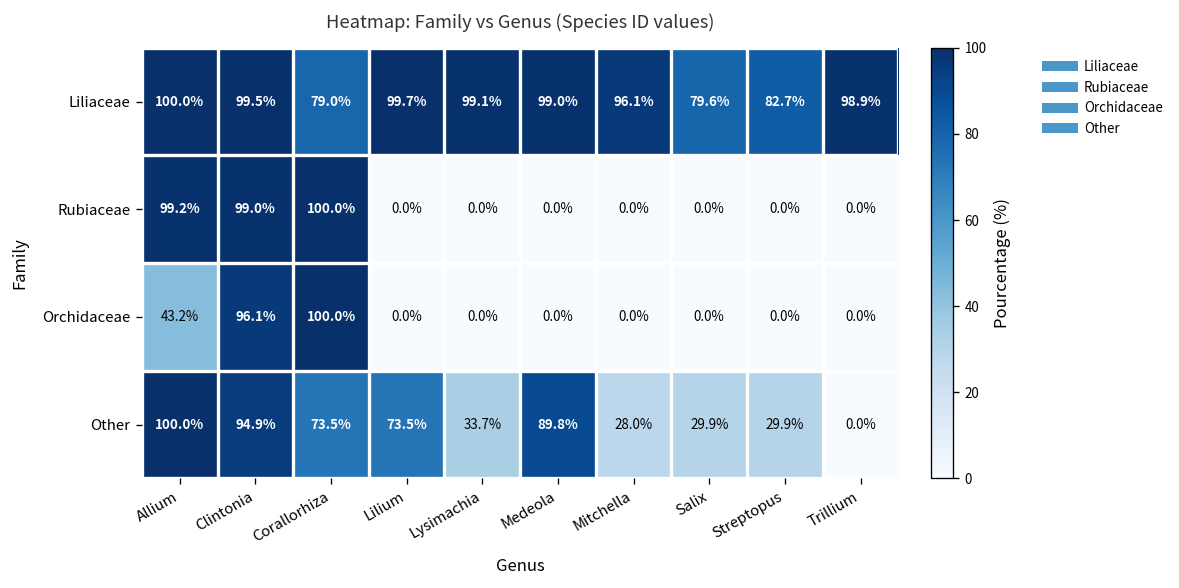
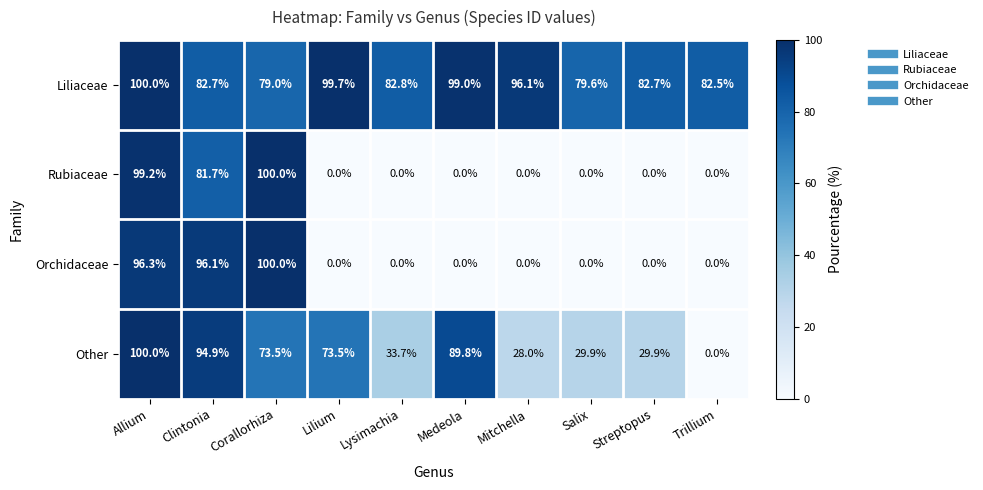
  {
    "Liliaceae": {
      "Allium": "100.0%",
-     "Clintonia": "99.5%",
+     "Clintonia": "82.7%",
      "Corallorhiza": "79.0%",
      "Lilium": "99.7%",
-     "Lysimachia": "99.1%",
+     "Lysimachia": "82.8%",
      "Medeola": "99.0%",
      "Mitchella": "96.1%",
      "Salix": "79.6%",
      "Streptopus": "82.7%",
-     "Trillium": "98.9%"
+     "Trillium": "82.5%"
    },
    "Rubiaceae": {
      "Allium": "99.2%",
-     "Clintonia": "99.0%",
+     "Clintonia": "81.7%",
      "Corallorhiza": "100.0%",
      "Lilium": "0.0%",
      "Lysimachia": "0.0%",
      "Medeola": "0.0%",
      "Mitchella": "0.0%",
      "Salix": "0.0%",
      "Streptopus": "0.0%",
      "Trillium": "0.0%"
    },
    "Orchidaceae": {
-     "Allium": "43.2%",
+     "Allium": "96.3%",
      "Clintonia": "96.1%",
      "Corallorhiza": "100.0%",
      "Lilium": "0.0%",
      "Lysimachia": "0.0%",
      "Medeola": "0.0%",
      "Mitchella": "0.0%",
      "Salix": "0.0%",
      "Streptopus": "0.0%",
      "Trillium": "0.0%"
    },
    "Other": {
      "Allium": "100.0%",
      "Clintonia": "94.9%",
      "Corallorhiza": "73.5%",
      "Lilium": "73.5%",
      "Lysimachia": "33.7%",
      "Medeola": "89.8%",
      "Mitchella": "28.0%",
      "Salix": "29.9%",
      "Streptopus": "29.9%",
      "Trillium": "0.0%"
    }
  }
